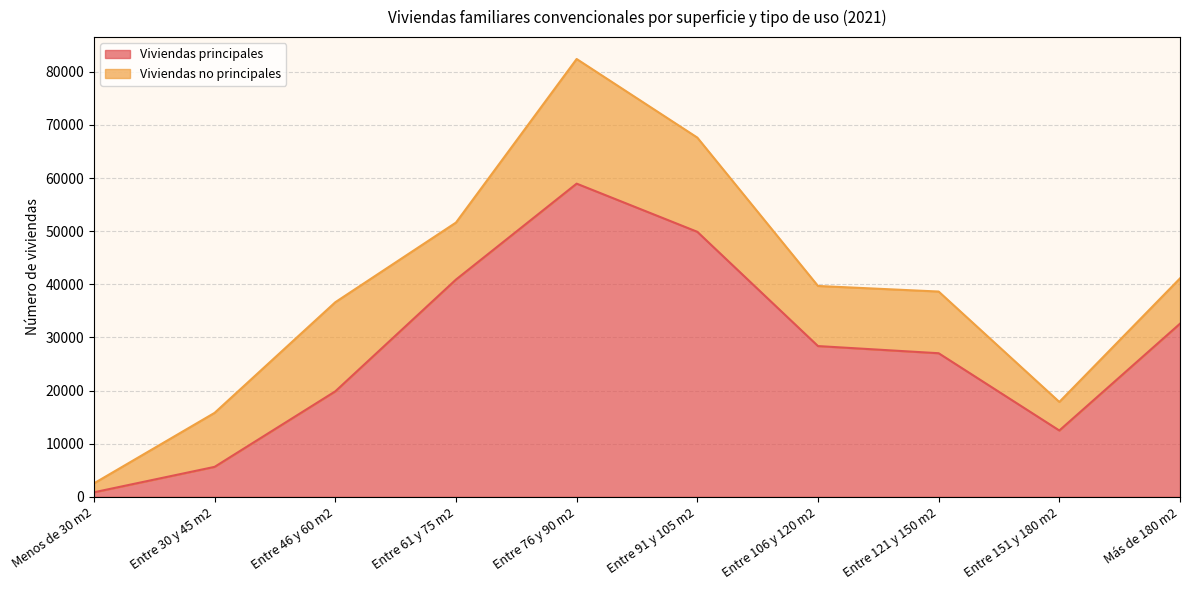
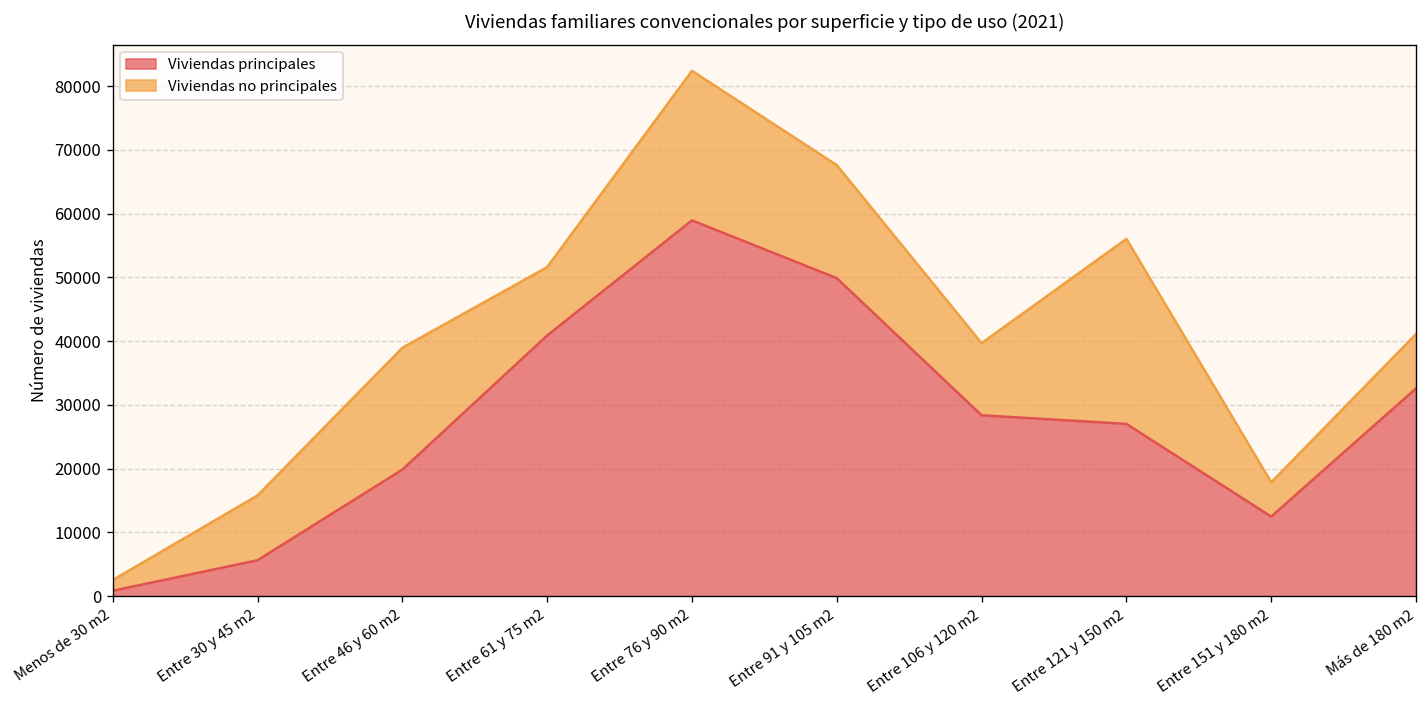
  {
    "Viviendas principales": {
      "Menos de 30 m2": 1000,
      "Entre 30 y 45 m2": 6000,
      "Entre 46 y 60 m2": 20000,
      "Entre 61 y 75 m2": 41000,
      "Entre 76 y 90 m2": 59000,
      "Entre 91 y 105 m2": 50000,
      "Entre 106 y 120 m2": 28000,
      "Entre 121 y 150 m2": 27000,
      "Entre 151 y 180 m2": 12000,
      "Más de 180 m2": 33000
    },
    "Viviendas no principales": {
      "Menos de 30 m2": 2000,
      "Entre 30 y 45 m2": 10000,
-     "Entre 46 y 60 m2": 17000,
+     "Entre 46 y 60 m2": 19000,
      "Entre 61 y 75 m2": 11000,
      "Entre 76 y 90 m2": 23000,
      "Entre 91 y 105 m2": 18000,
      "Entre 106 y 120 m2": 11000,
-     "Entre 121 y 150 m2": 12000,
+     "Entre 121 y 150 m2": 29000,
      "Entre 151 y 180 m2": 5000,
      "Más de 180 m2": 9000
    }
  }
